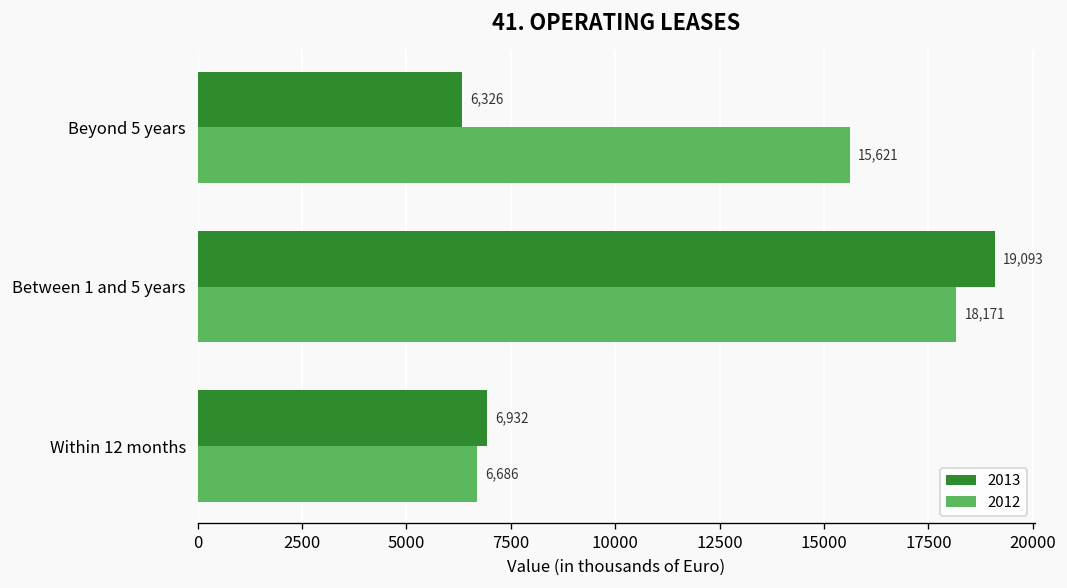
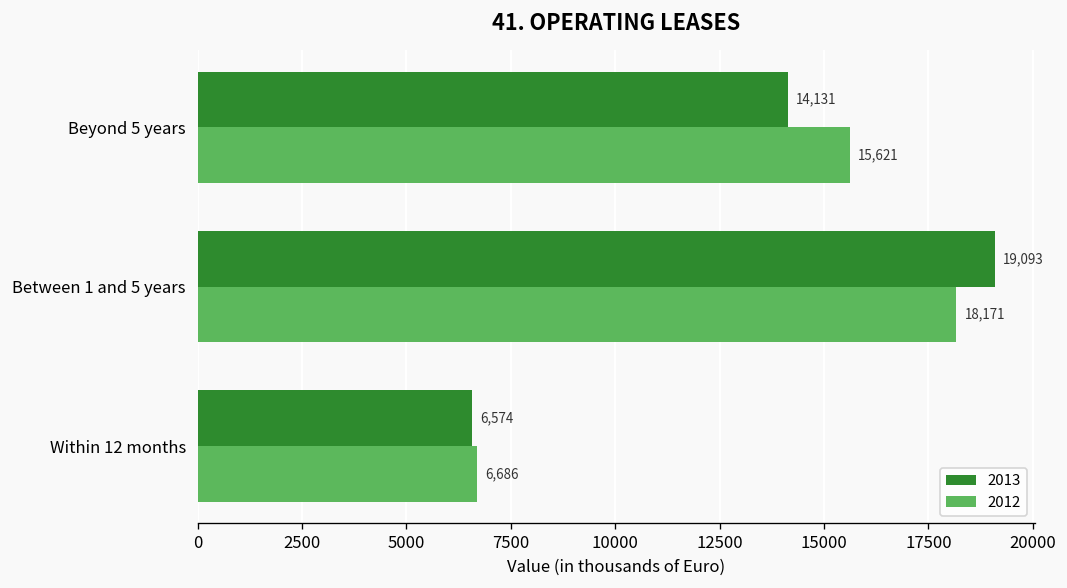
  {
    "2013": {
-     "Beyond 5 years": "6,326",
+     "Beyond 5 years": "14,131",
      "Between 1 and 5 years": "19,093",
-     "Within 12 months": "6,932"
+     "Within 12 months": "6,574"
    },
    "2012": {
      "Beyond 5 years": "15,621",
      "Between 1 and 5 years": "18,171",
      "Within 12 months": "6,686"
    }
  }
